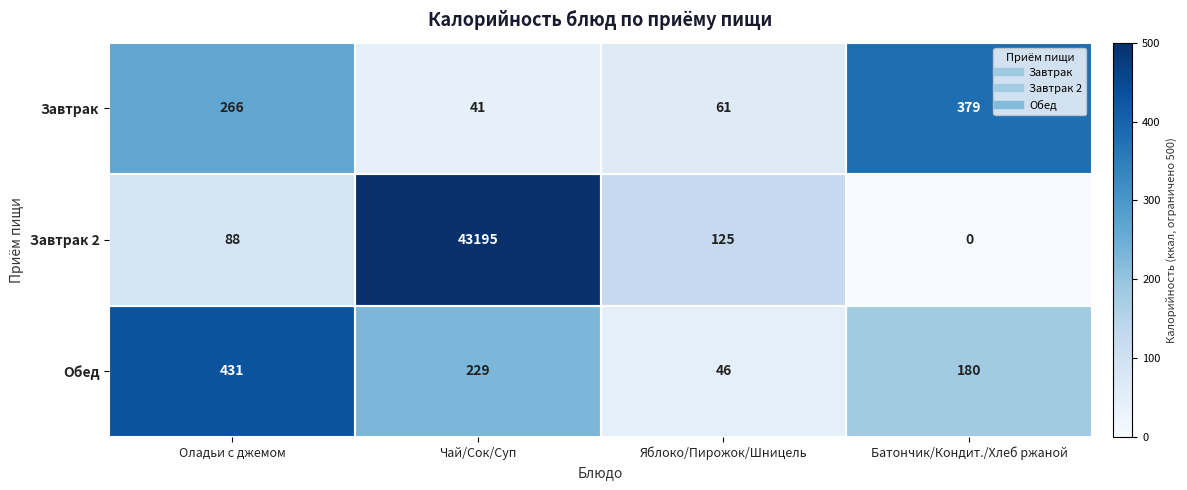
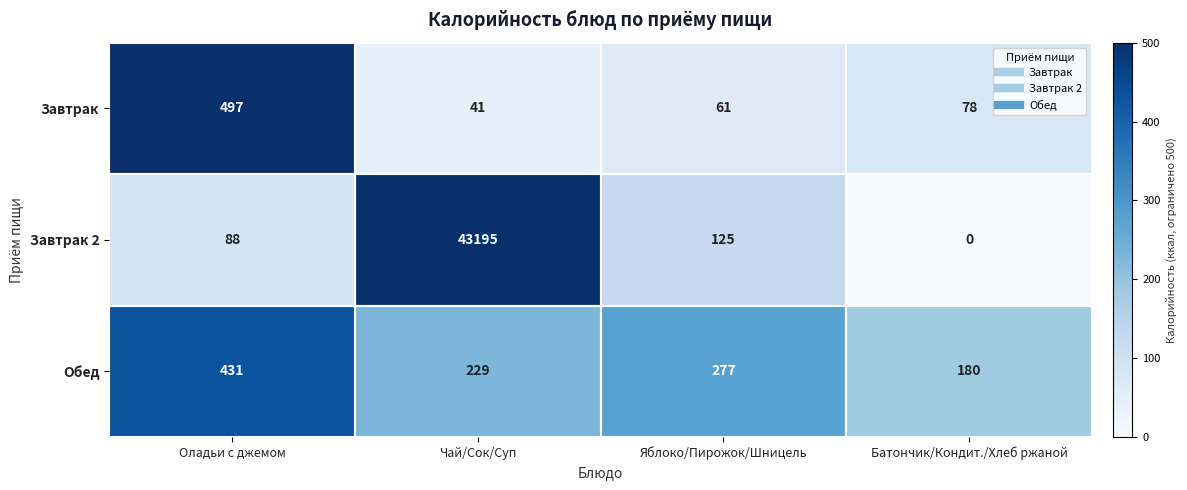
  {
    "Завтрак": {
-     "Оладьи с джемом": 266,
+     "Оладьи с джемом": 497,
      "Чай/Сок/Суп": 41,
      "Яблоко/Пирожок/Шницель": 61,
-     "Батончик/Кондит./Хлеб ржаной": 379
+     "Батончик/Кондит./Хлеб ржаной": 78
    },
    "Завтрак 2": {
      "Оладьи с джемом": 88,
      "Чай/Сок/Суп": 43195,
      "Яблоко/Пирожок/Шницель": 125,
      "Батончик/Кондит./Хлеб ржаной": 0
    },
    "Обед": {
      "Оладьи с джемом": 431,
      "Чай/Сок/Суп": 229,
-     "Яблоко/Пирожок/Шницель": 46,
+     "Яблоко/Пирожок/Шницель": 277,
      "Батончик/Кондит./Хлеб ржаной": 180
    }
  }
